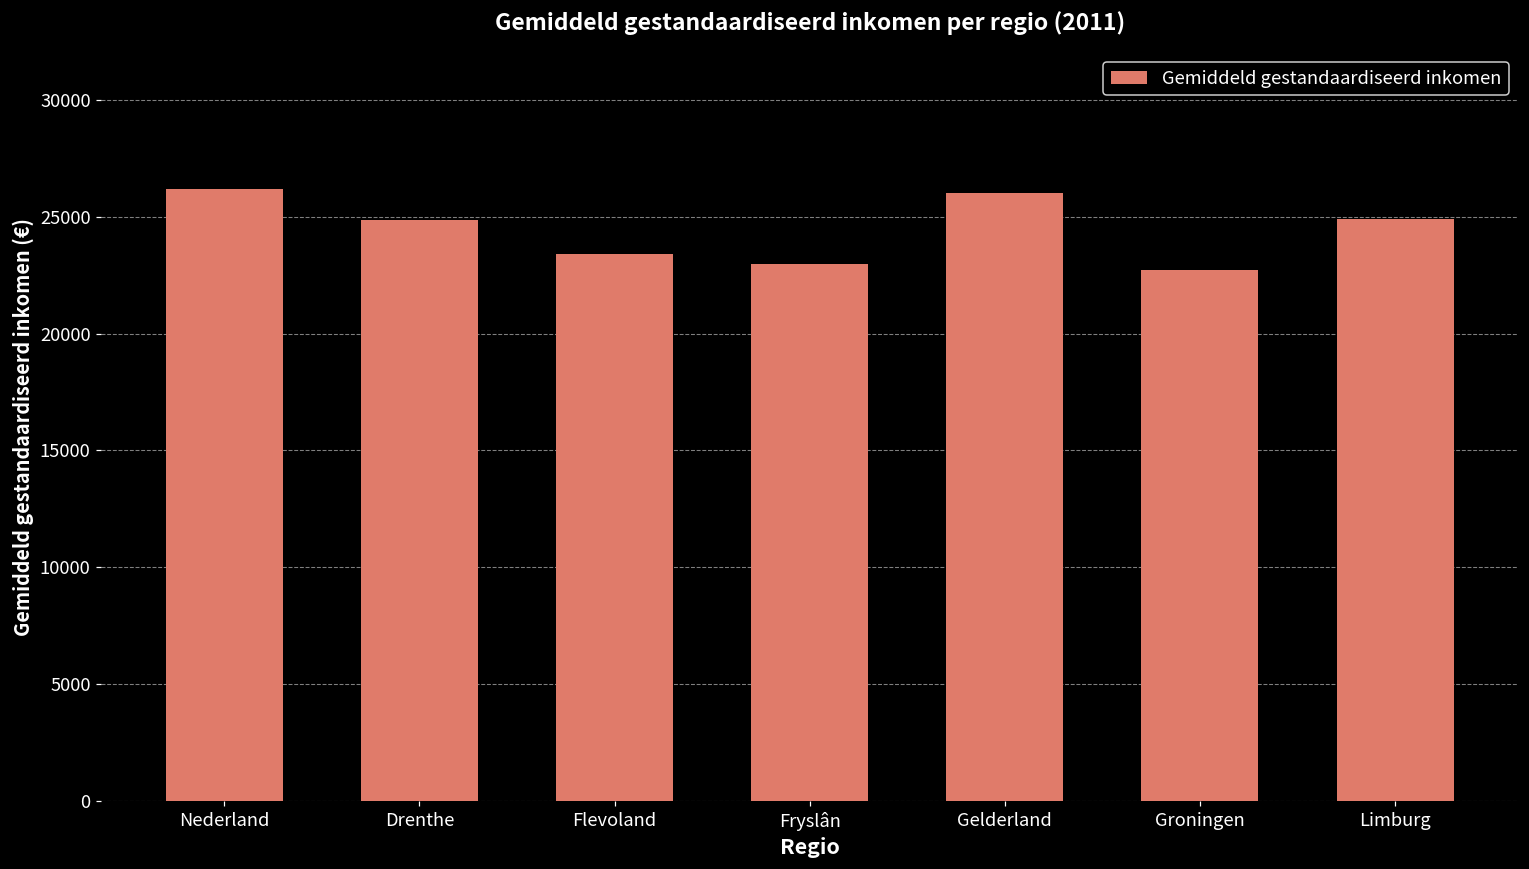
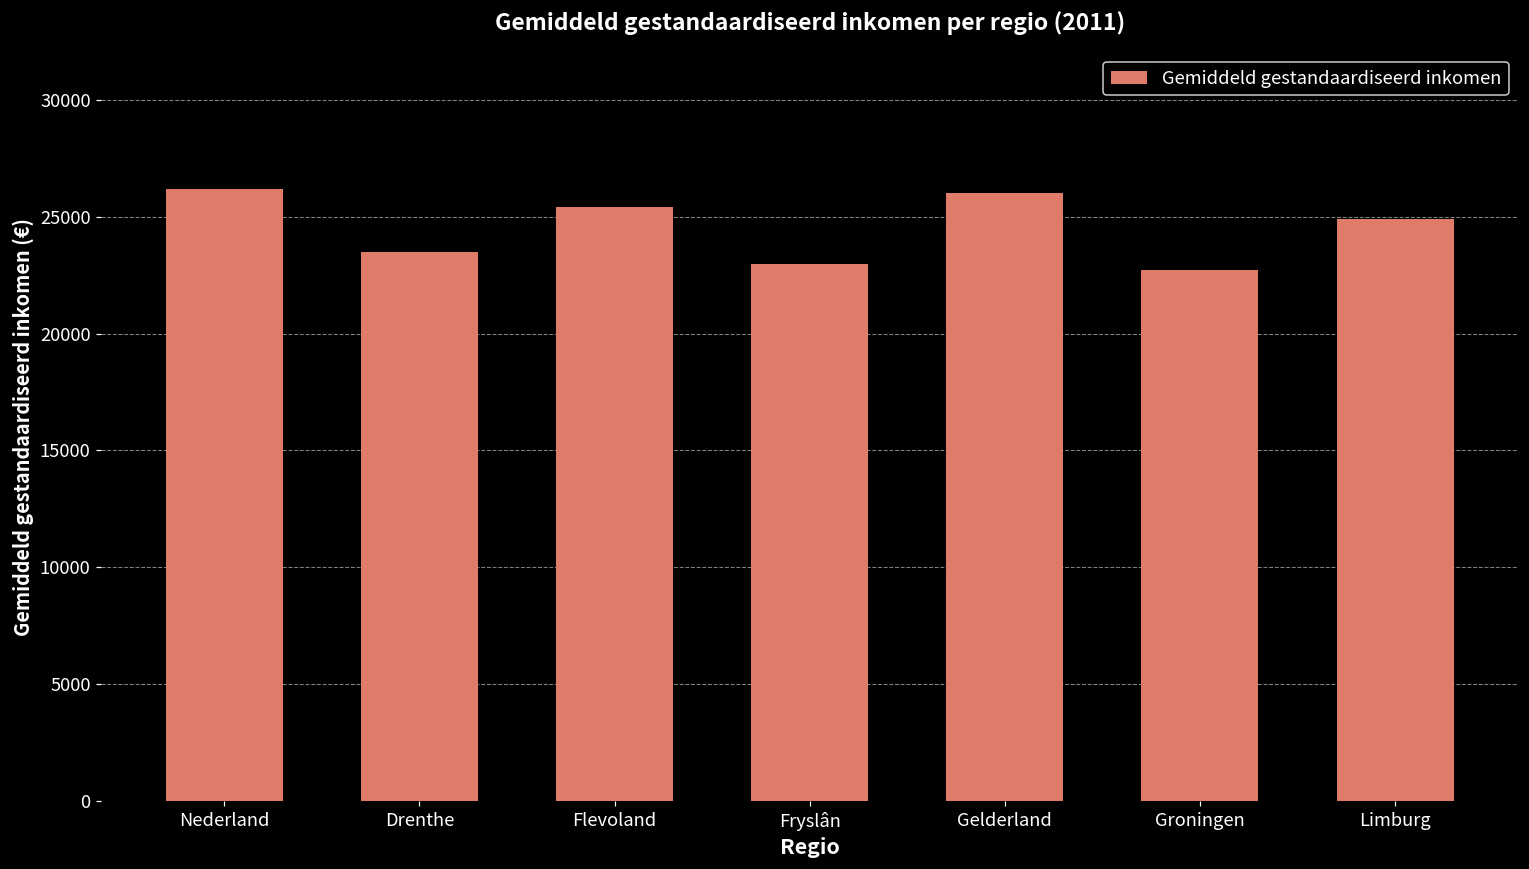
  {
    "Nederland": 26200,
-   "Drenthe": 24800,
-   "Flevoland": 23400,
+   "Drenthe": 23500,
+   "Flevoland": 25400,
    "Fryslân": 23000,
    "Gelderland": 26000,
    "Groningen": 22700,
    "Limburg": 24900
  }
